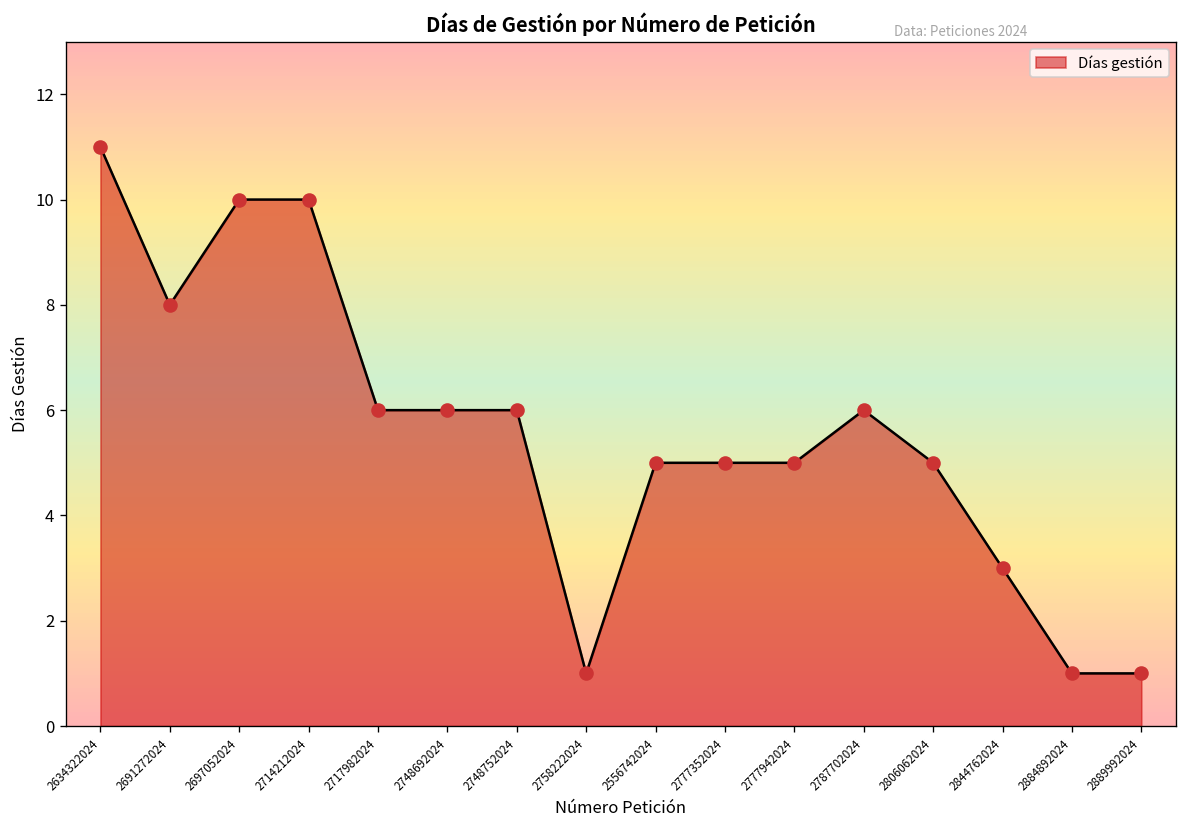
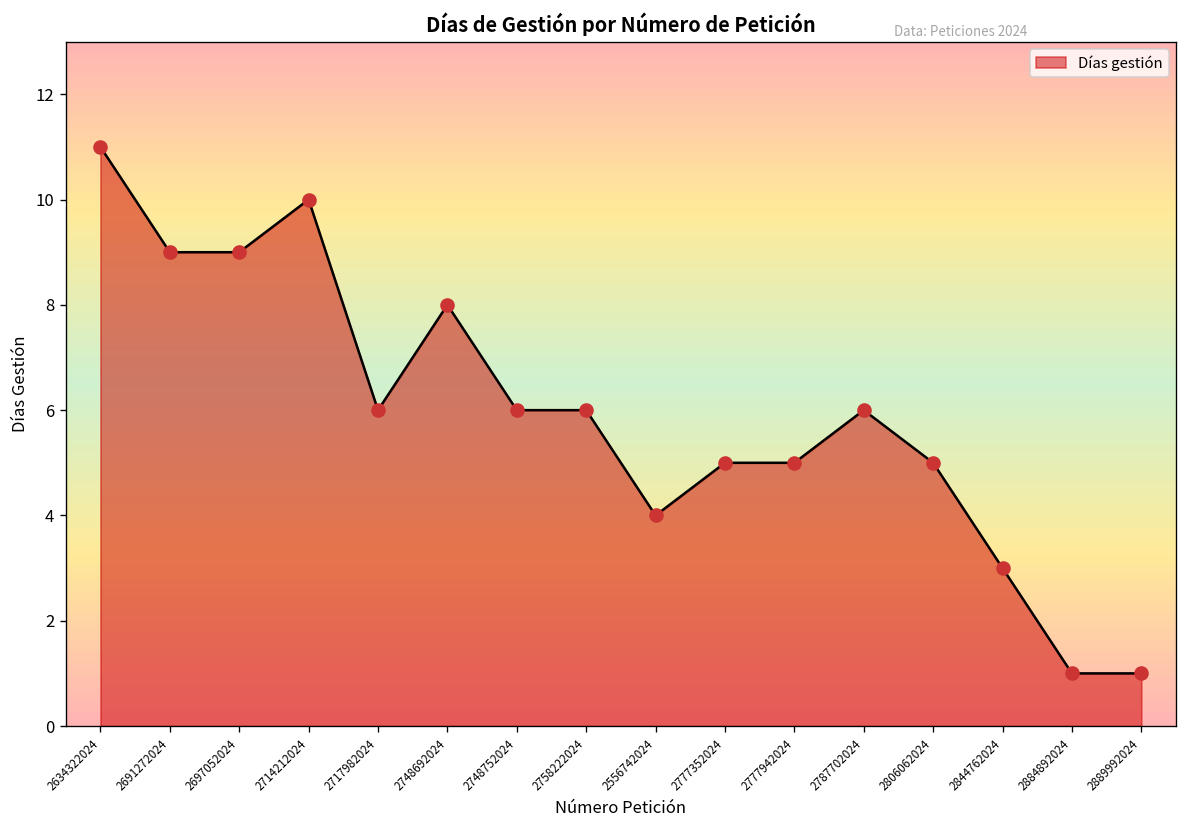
  {
    "2634322024": 11,
-   "2691272024": 8,
-   "2697052024": 10,
+   "2691272024": 9,
+   "2697052024": 9,
    "2714212024": 10,
    "2717982024": 6,
-   "2748692024": 6,
+   "2748692024": 8,
    "2748752024": 6,
-   "2758222024": 1,
-   "2556742024": 5,
+   "2758222024": 6,
+   "2556742024": 4,
    "2777352024": 5,
    "2777942024": 5,
    "2787702024": 6,
    "2806062024": 5,
    "2844762024": 3,
    "2884892024": 1,
    "2889992024": 1
  }
